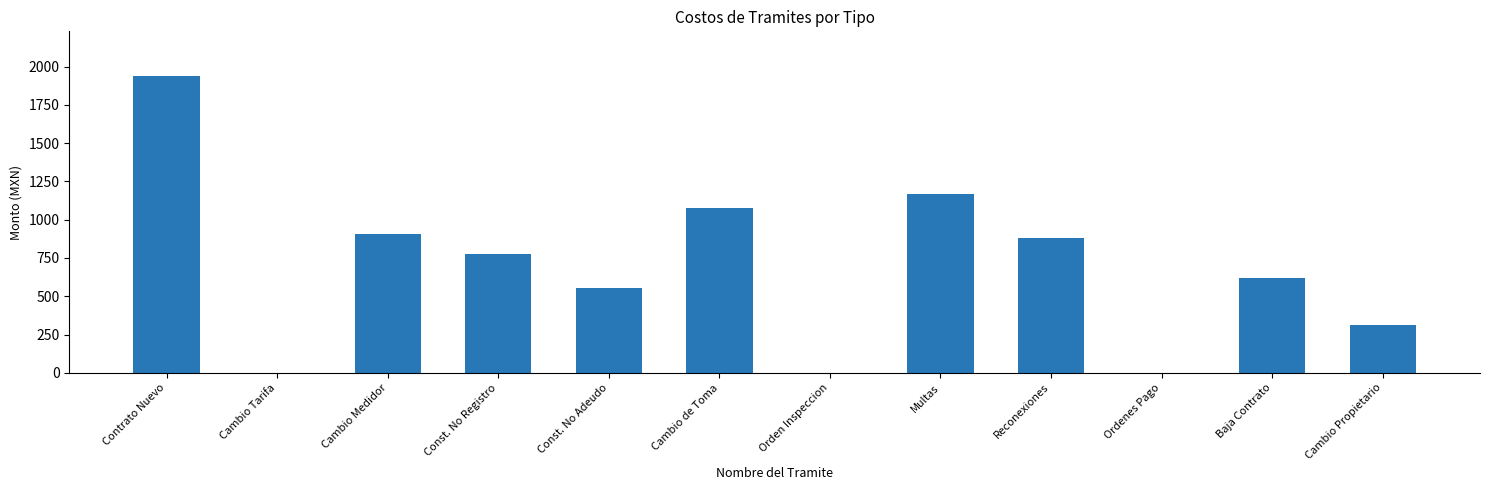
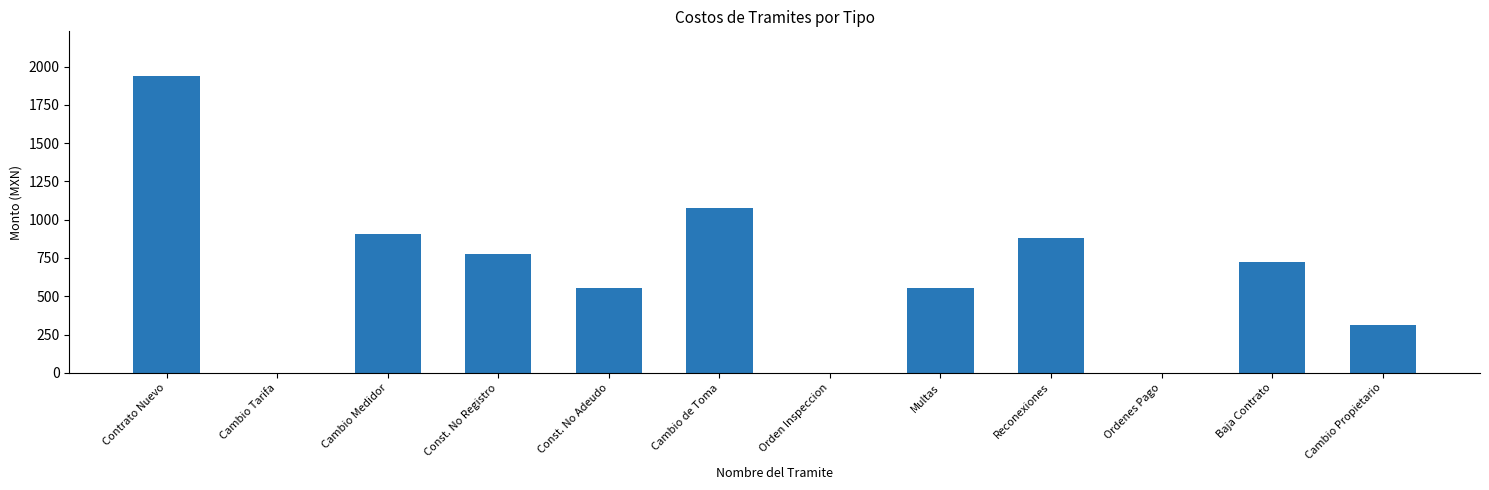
  {
    "Contrato Nuevo": 1940,
    "Cambio Tarifa": 0,
    "Cambio Medidor": 910,
    "Const. No Registro": 780,
    "Const. No Adeudo": 550,
    "Cambio de Toma": 1070,
    "Orden Inspeccion": 0,
-   "Multas": 1170,
+   "Multas": 550,
    "Reconexiones": 880,
    "Ordenes Pago": 0,
-   "Baja Contrato": 620,
+   "Baja Contrato": 730,
    "Cambio Propietario": 320
  }
